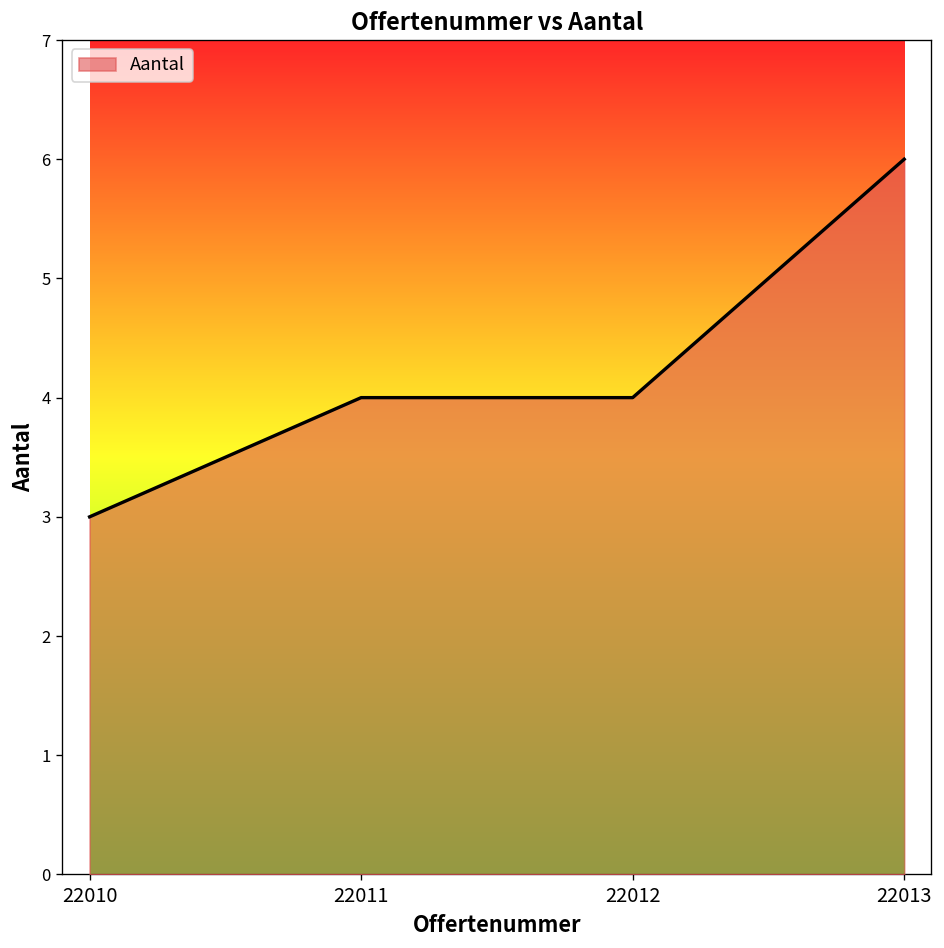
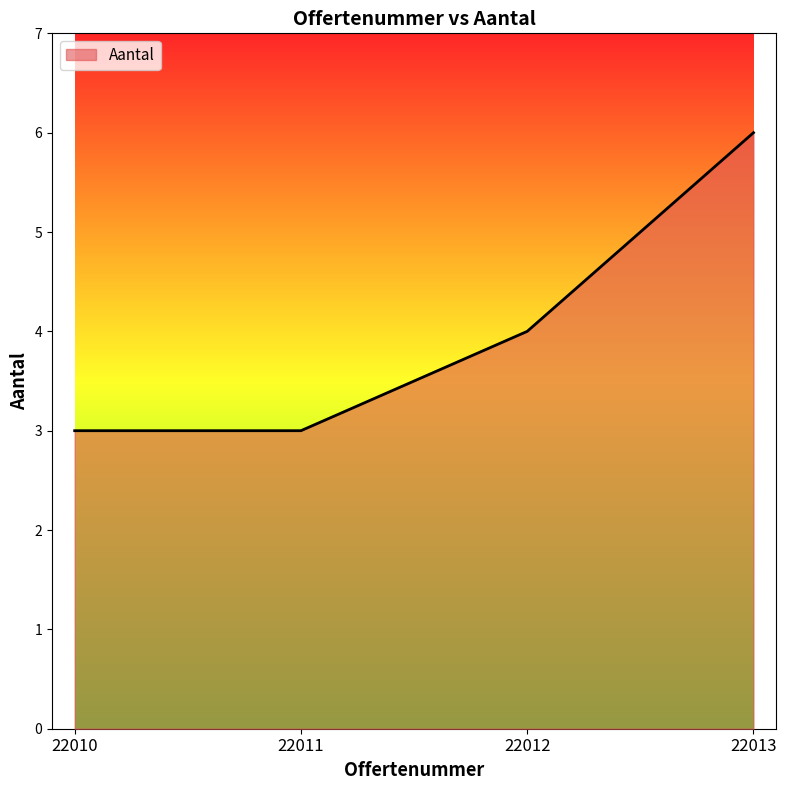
  {
    "22010": 3,
-   "22011": 4,
+   "22011": 3,
    "22012": 4,
    "22013": 6
  }
